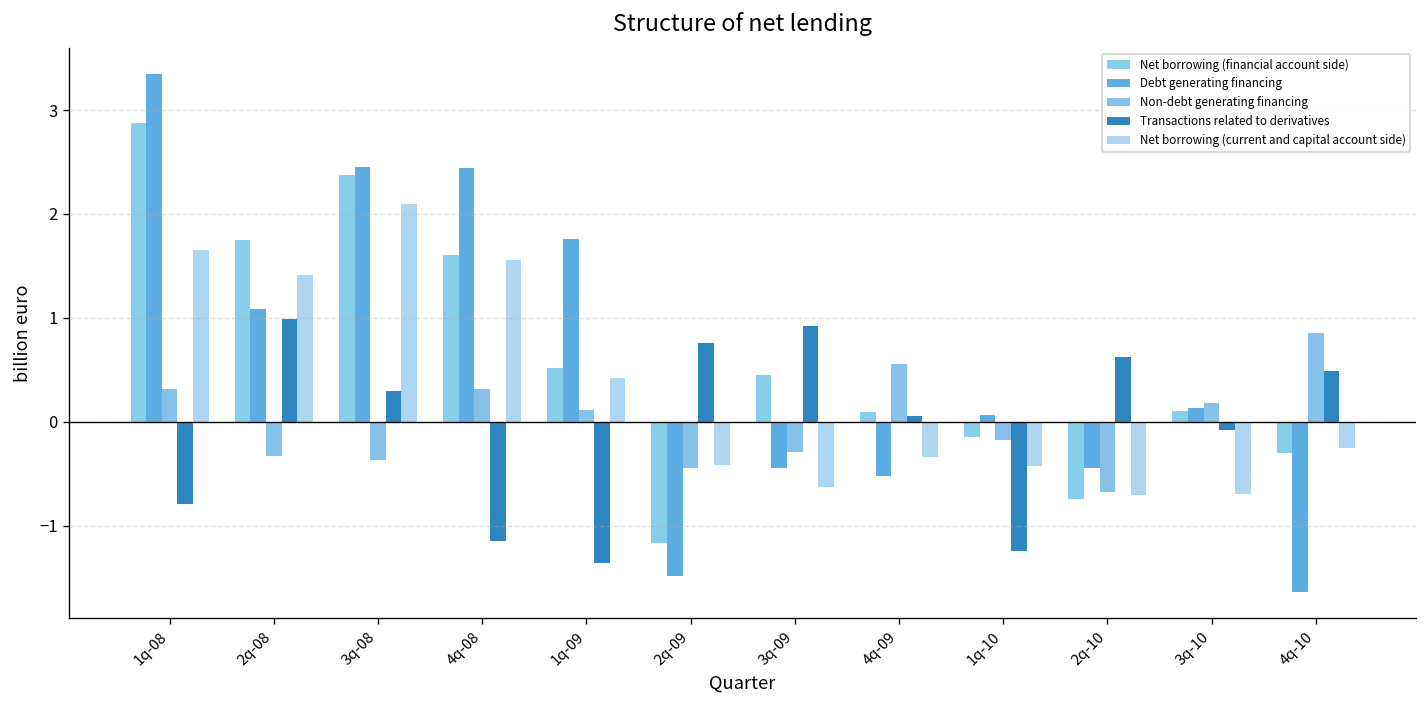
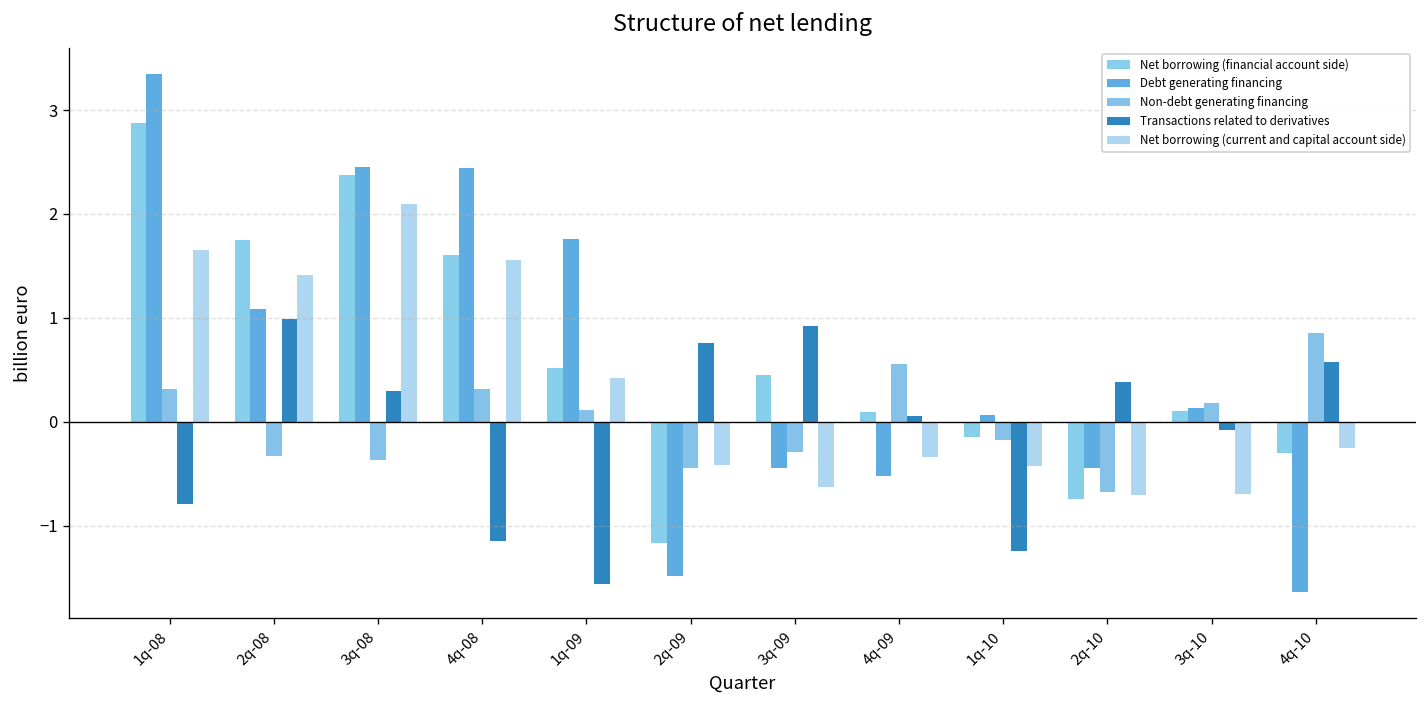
  {
    "Transactions related to derivatives": {
      "1q-08": -0.8,
      "2q-08": 1.0,
      "3q-08": 0.3,
      "4q-08": -1.2,
-     "1q-09": -1.4,
+     "1q-09": -1.6,
      "2q-09": 0.8,
      "3q-09": 0.9,
      "4q-09": 0.1,
      "1q-10": -1.2,
-     "2q-10": 0.6,
+     "2q-10": 0.4,
      "3q-10": -0.1,
-     "4q-10": 0.5
+     "4q-10": 0.6
    }
  }
